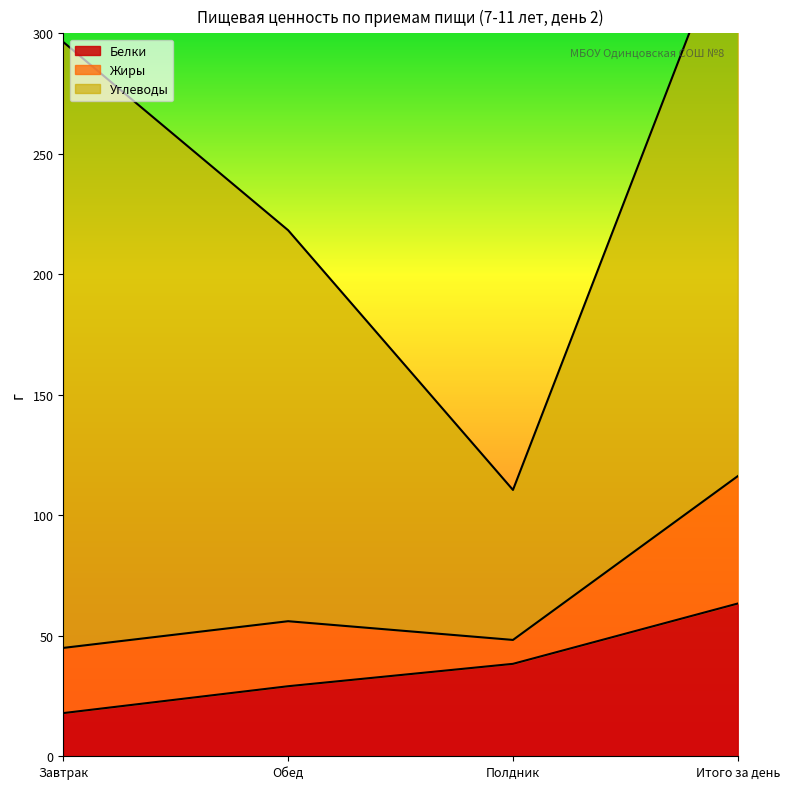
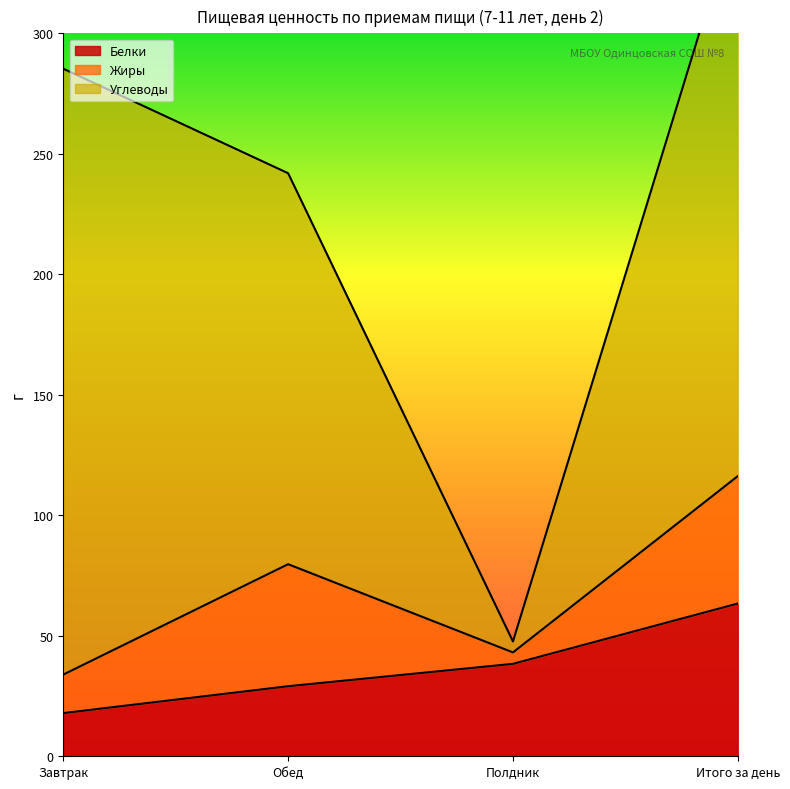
  {
    "Белки": {
      "Завтрак": 18,
      "Обед": 29,
      "Полдник": 38,
      "Итого за день": 63
    },
    "Жиры": {
-     "Завтрак": 27,
-     "Обед": 27,
-     "Полдник": 10,
+     "Завтрак": 16,
+     "Обед": 51,
+     "Полдник": 5,
      "Итого за день": 53
    },
    "Углеводы": {
      "Завтрак": 251,
      "Обед": 162,
-     "Полдник": 62
+     "Полдник": 5
    }
  }
